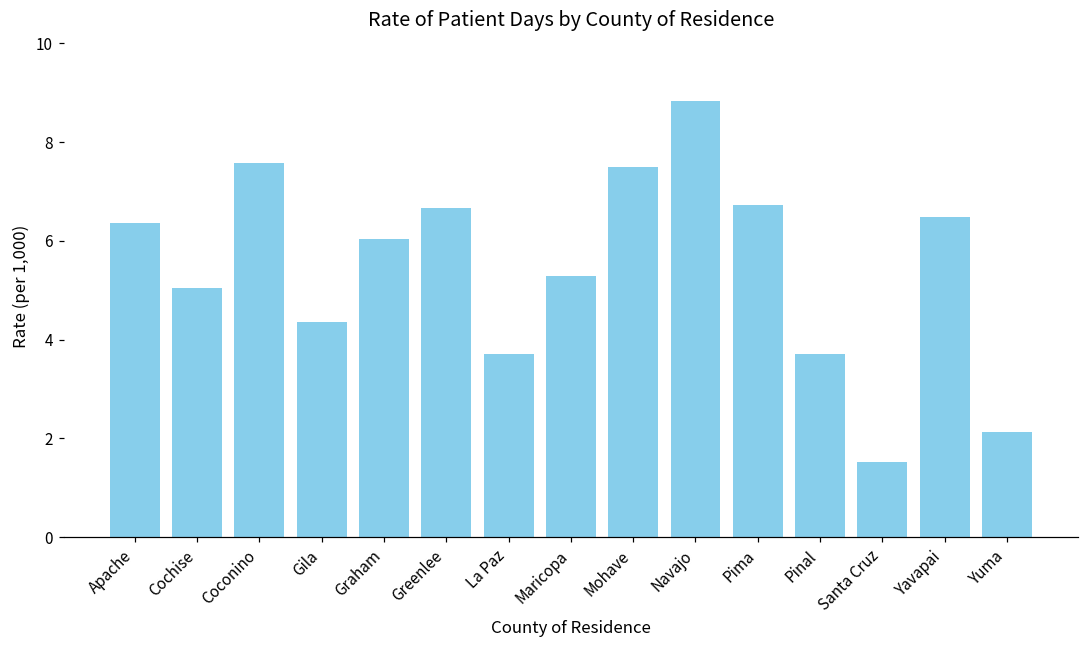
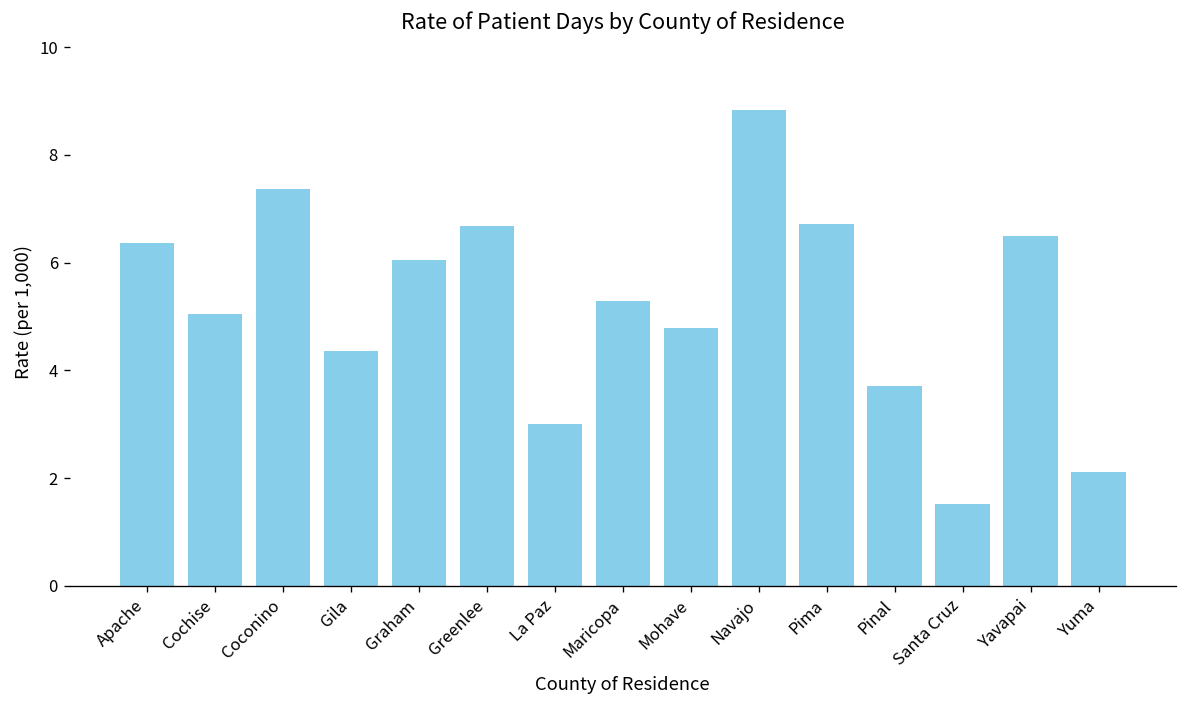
  {
    "Apache": 6.4,
    "Cochise": 5.0,
-   "Coconino": 7.6,
+   "Coconino": 7.4,
    "Gila": 4.4,
    "Graham": 6.0,
    "Greenlee": 6.7,
-   "La Paz": 3.7,
+   "La Paz": 3.0,
    "Maricopa": 5.3,
-   "Mohave": 7.5,
+   "Mohave": 4.8,
    "Navajo": 8.8,
    "Pima": 6.7,
    "Pinal": 3.7,
    "Santa Cruz": 1.5,
    "Yavapai": 6.5,
    "Yuma": 2.1
  }
